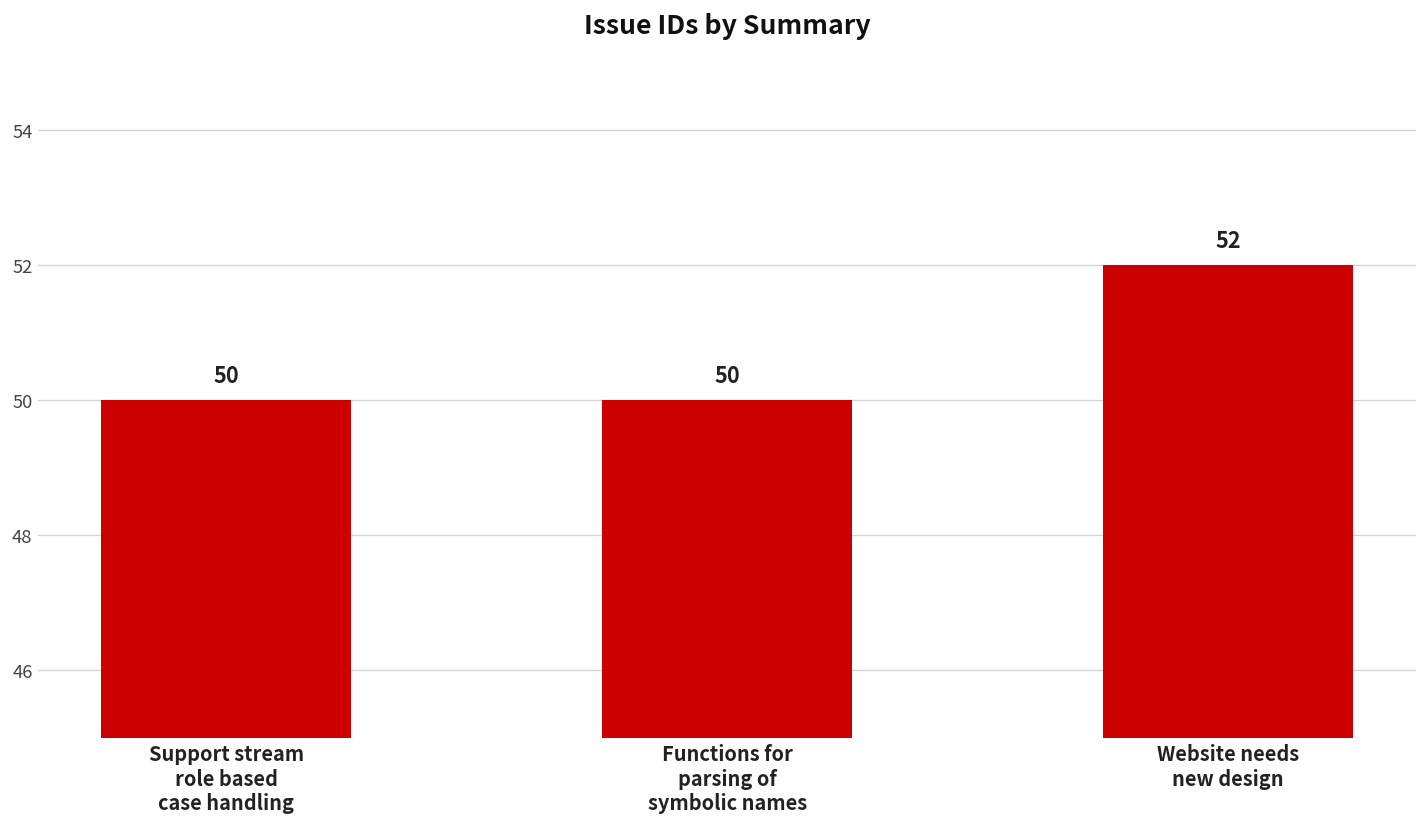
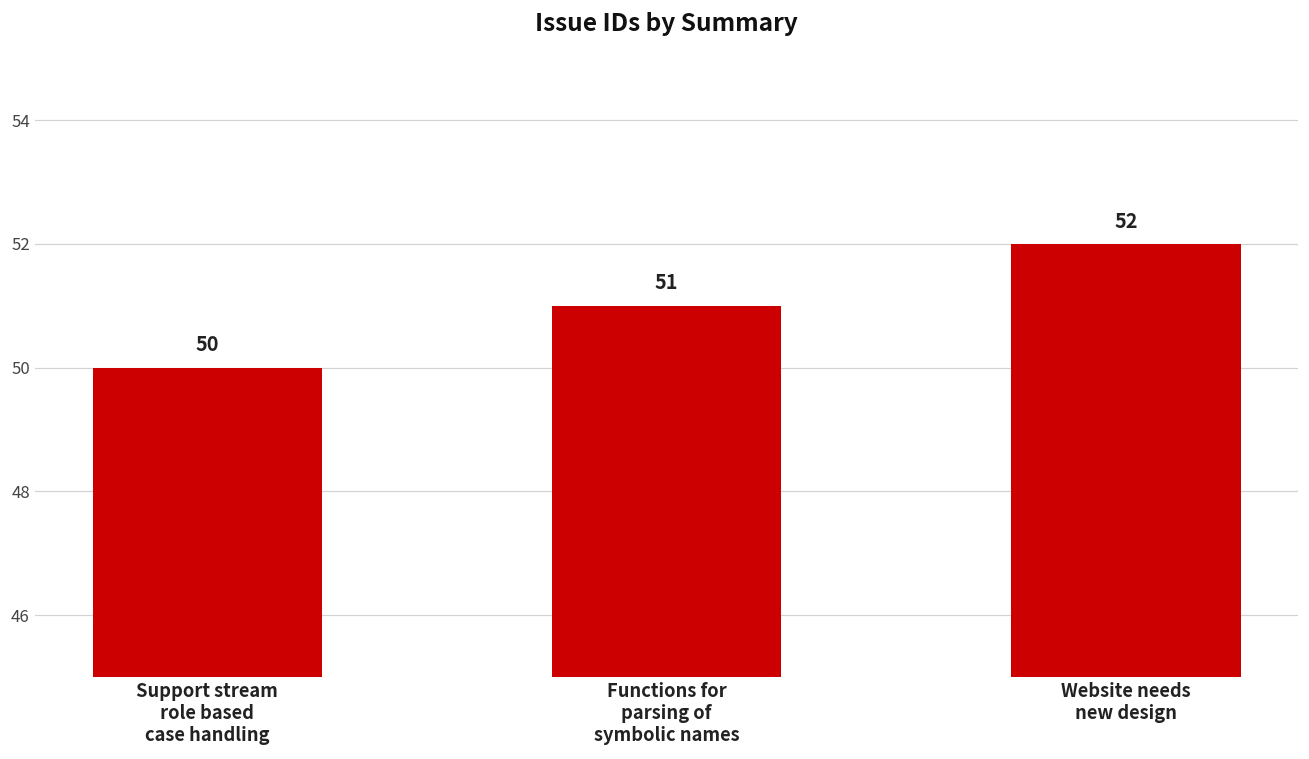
  {
    "Support stream role based case handling": 50,
-   "Functions for parsing of symbolic names": 50,
+   "Functions for parsing of symbolic names": 51,
    "Website needs new design": 52
  }
